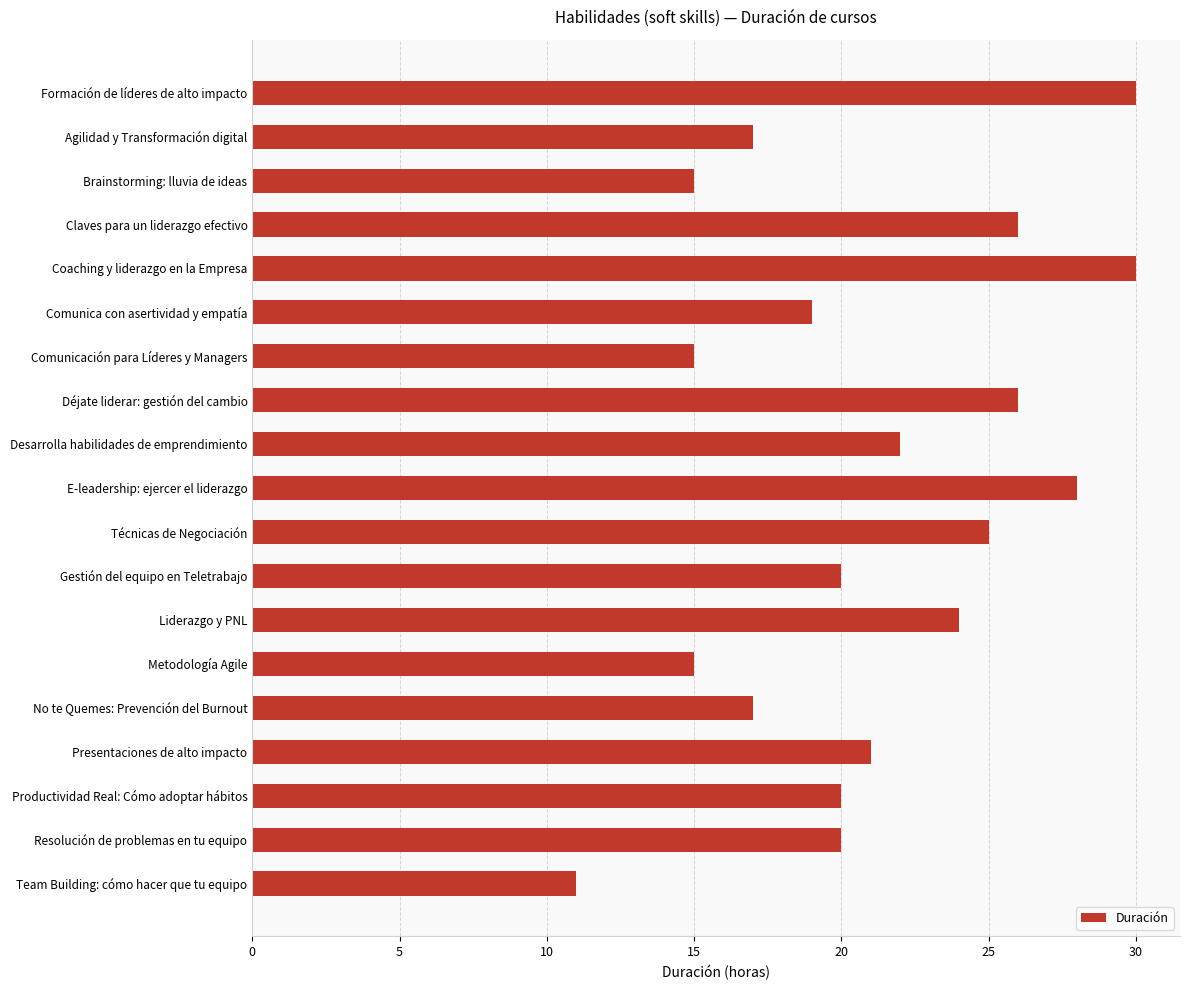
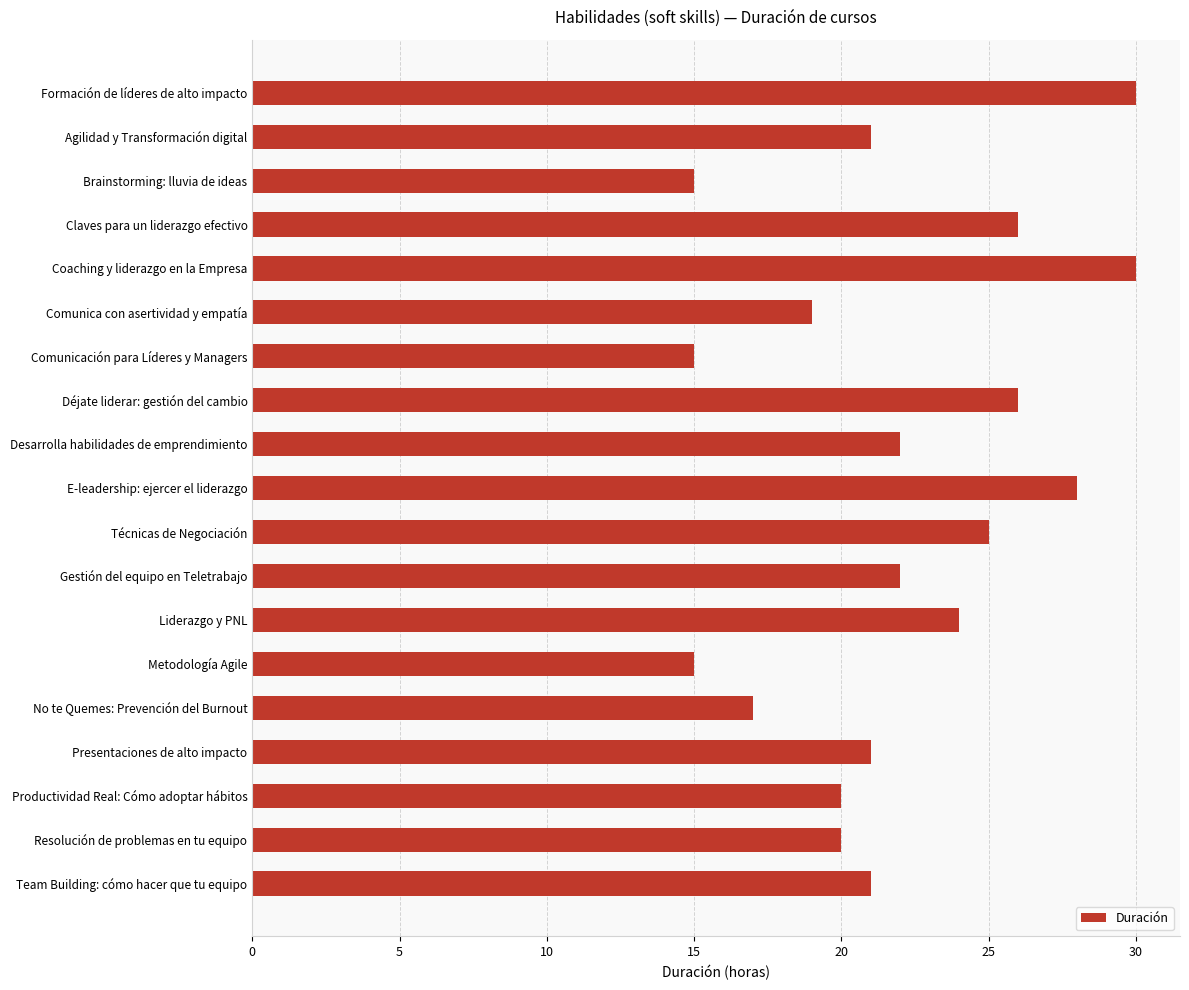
  {
    "Formación de líderes de alto impacto": 30,
-   "Agilidad y Transformación digital": 17,
+   "Agilidad y Transformación digital": 21,
    "Brainstorming: lluvia de ideas": 15,
    "Claves para un liderazgo efectivo": 26,
    "Coaching y liderazgo en la Empresa": 30,
    "Comunica con asertividad y empatía": 19,
    "Comunicación para Líderes y Managers": 15,
    "Déjate liderar: gestión del cambio": 26,
    "Desarrolla habilidades de emprendimiento": 22,
    "E-leadership: ejercer el liderazgo": 28,
    "Técnicas de Negociación": 25,
-   "Gestión del equipo en Teletrabajo": 20,
+   "Gestión del equipo en Teletrabajo": 22,
    "Liderazgo y PNL": 24,
    "Metodología Agile": 15,
    "No te Quemes: Prevención del Burnout": 17,
    "Presentaciones de alto impacto": 21,
    "Productividad Real: Cómo adoptar hábitos": 20,
    "Resolución de problemas en tu equipo": 20,
-   "Team Building: cómo hacer que tu equipo": 11
+   "Team Building: cómo hacer que tu equipo": 21
  }
